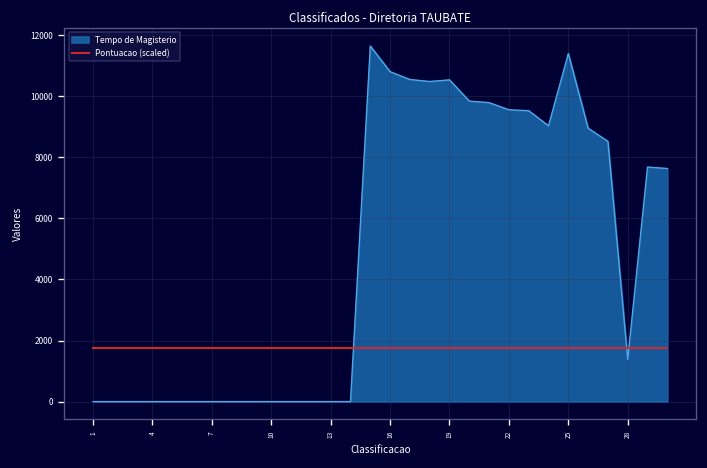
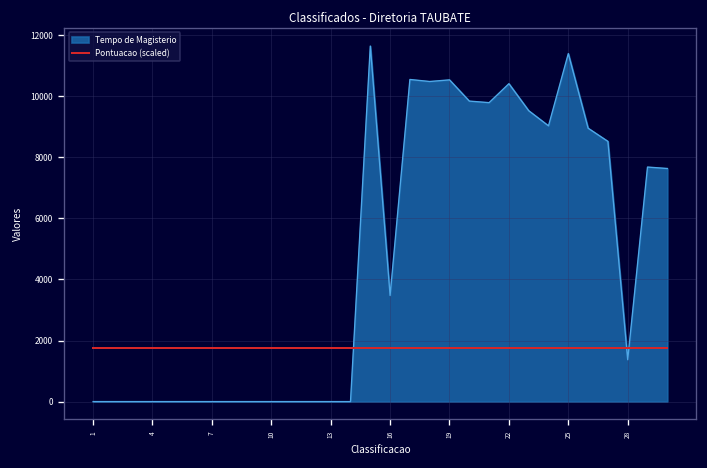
  {
    "Tempo de Magisterio": {
      "1": 0,
      "4": 0,
      "7": 0,
      "10": 0,
      "13": 0,
-     "16": 10800,
+     "16": 3500,
      "19": 10500,
-     "22": 9600,
+     "22": 10400,
      "25": 11400,
      "28": 1400
    },
    "Pontuacao (scaled)": {
      "1": 1700,
      "4": 1700,
      "7": 1700,
      "10": 1700,
      "13": 1700,
      "16": 1700,
      "19": 1700,
      "22": 1700,
      "25": 1700,
      "28": 1700
    }
  }
